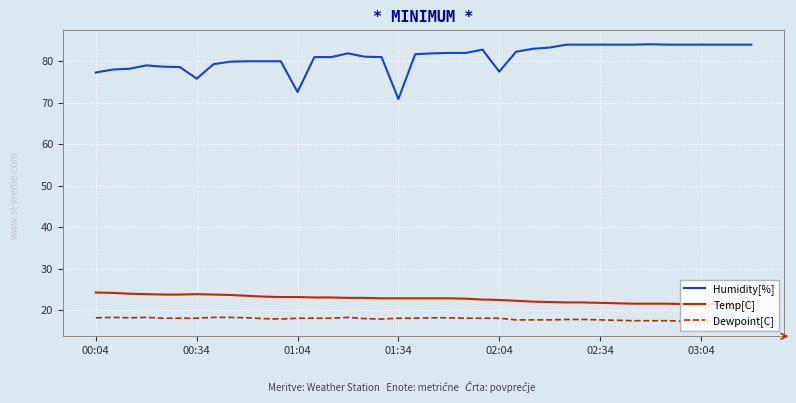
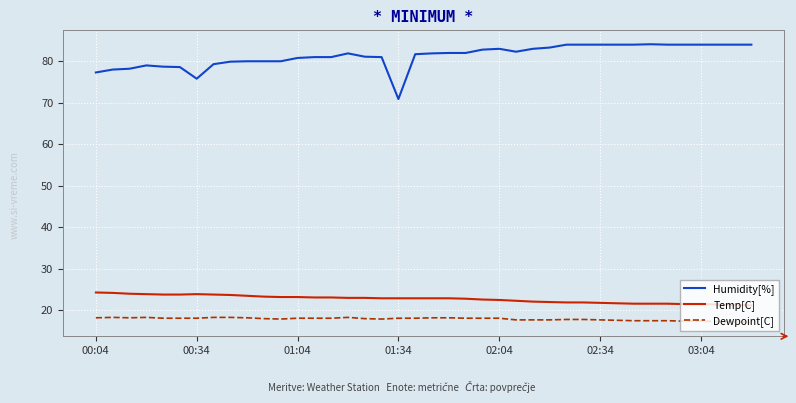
  {
    "Humidity[%]": {
      "00:04": 77,
      "00:34": 76,
-     "01:04": 73,
+     "01:04": 81,
      "01:34": 71,
-     "02:04": 78,
+     "02:04": 83,
      "02:34": 84,
      "03:04": 84
    }
  }
